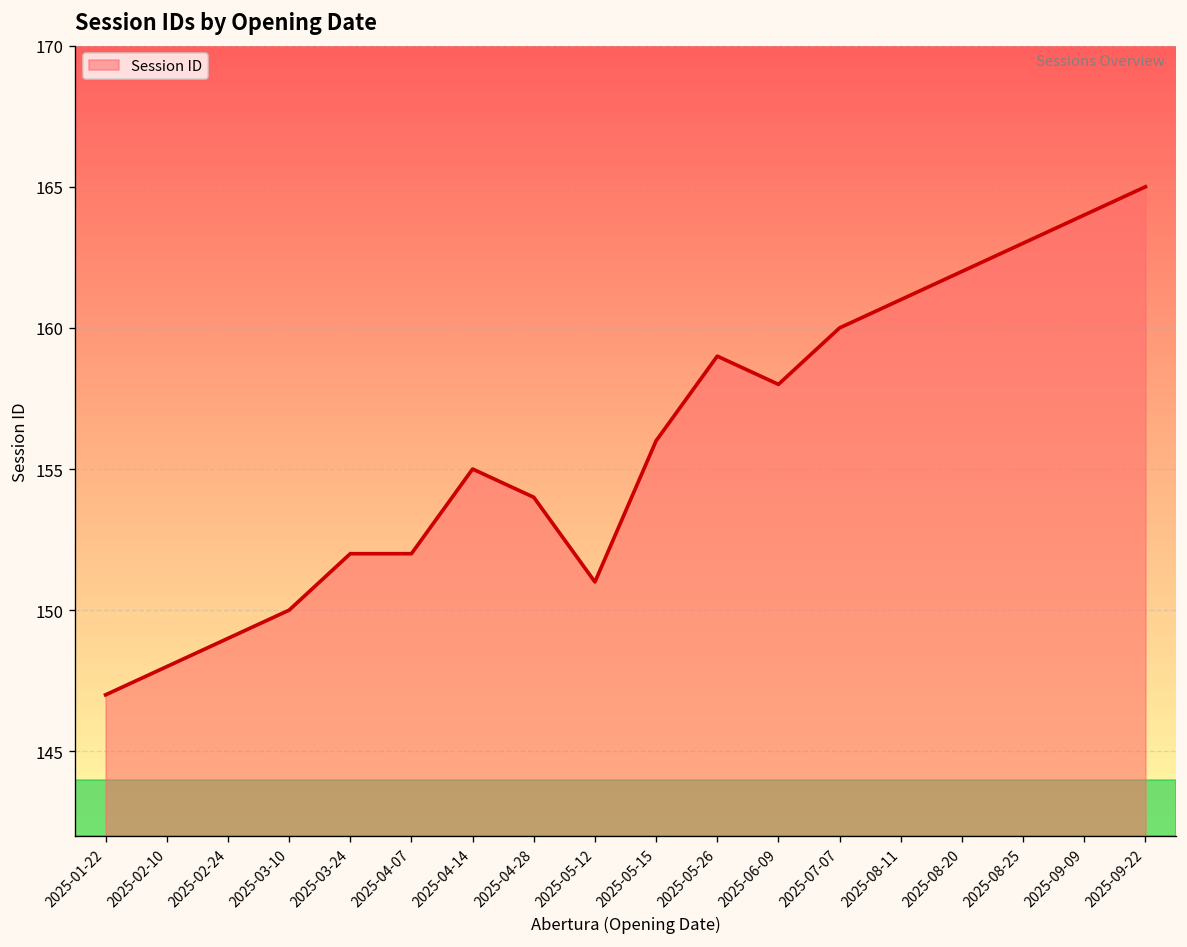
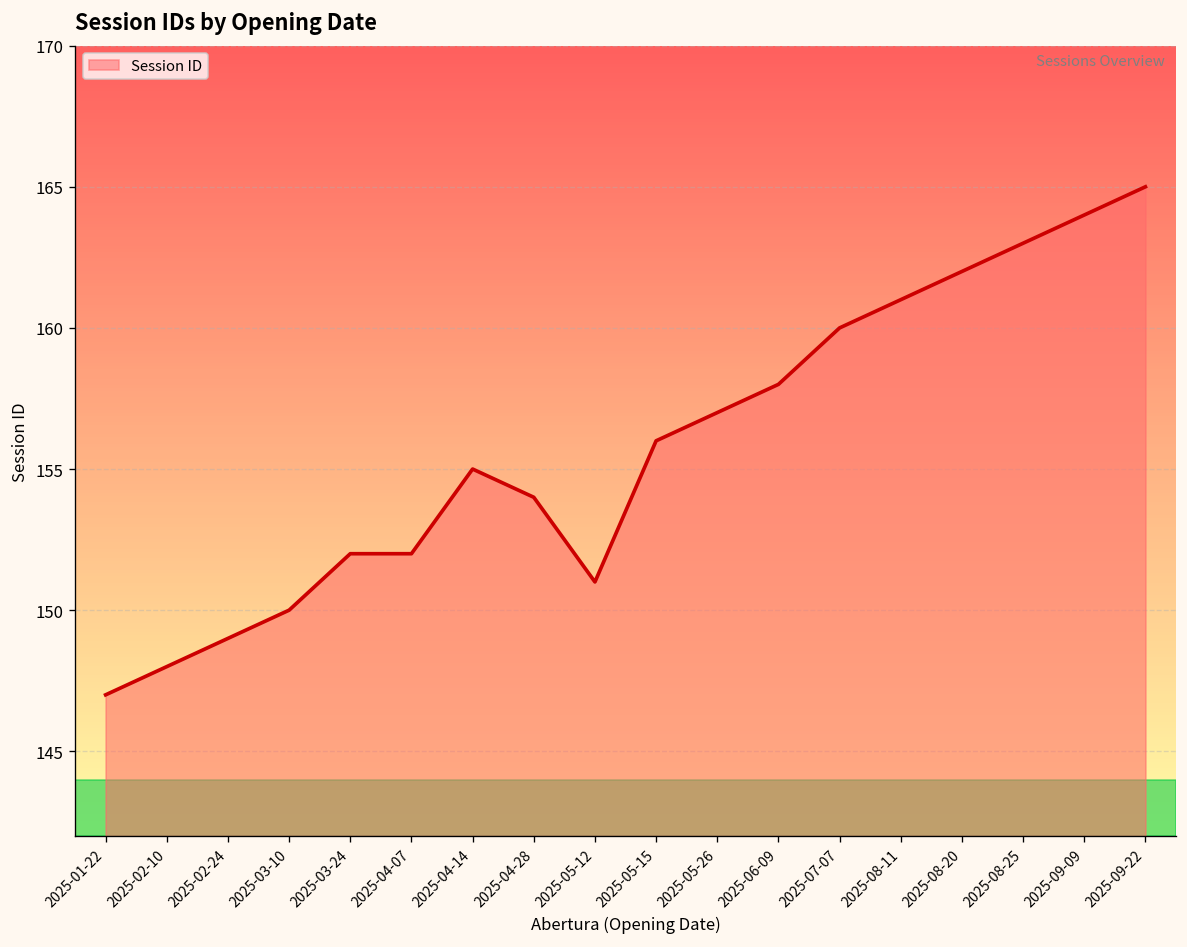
  {
    "2025-01-22": 147,
    "2025-02-10": 148,
    "2025-02-24": 149,
    "2025-03-10": 150,
    "2025-03-24": 152,
    "2025-04-07": 152,
    "2025-04-14": 155,
    "2025-04-28": 154,
    "2025-05-12": 151,
    "2025-05-15": 156,
-   "2025-05-26": 159,
+   "2025-05-26": 157,
    "2025-06-09": 158,
    "2025-07-07": 160,
    "2025-08-11": 161,
    "2025-08-20": 162,
    "2025-08-25": 163,
    "2025-09-09": 164,
    "2025-09-22": 165
  }
